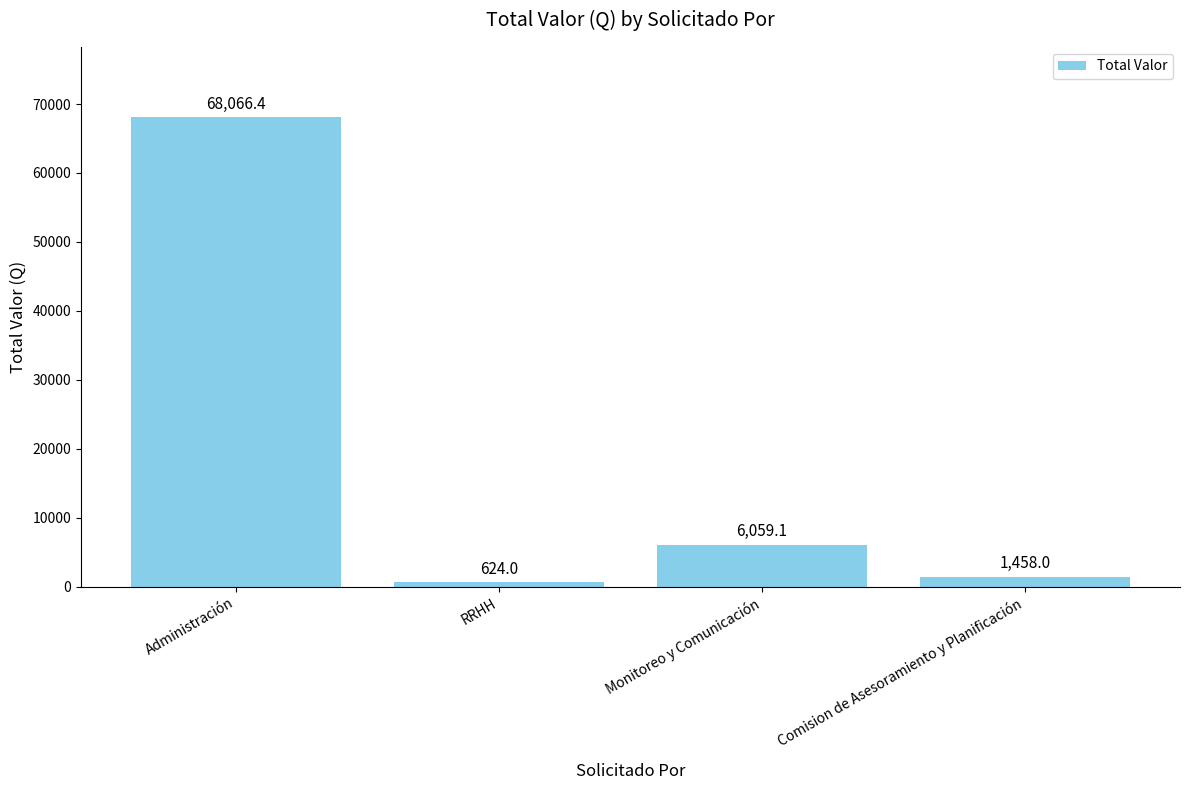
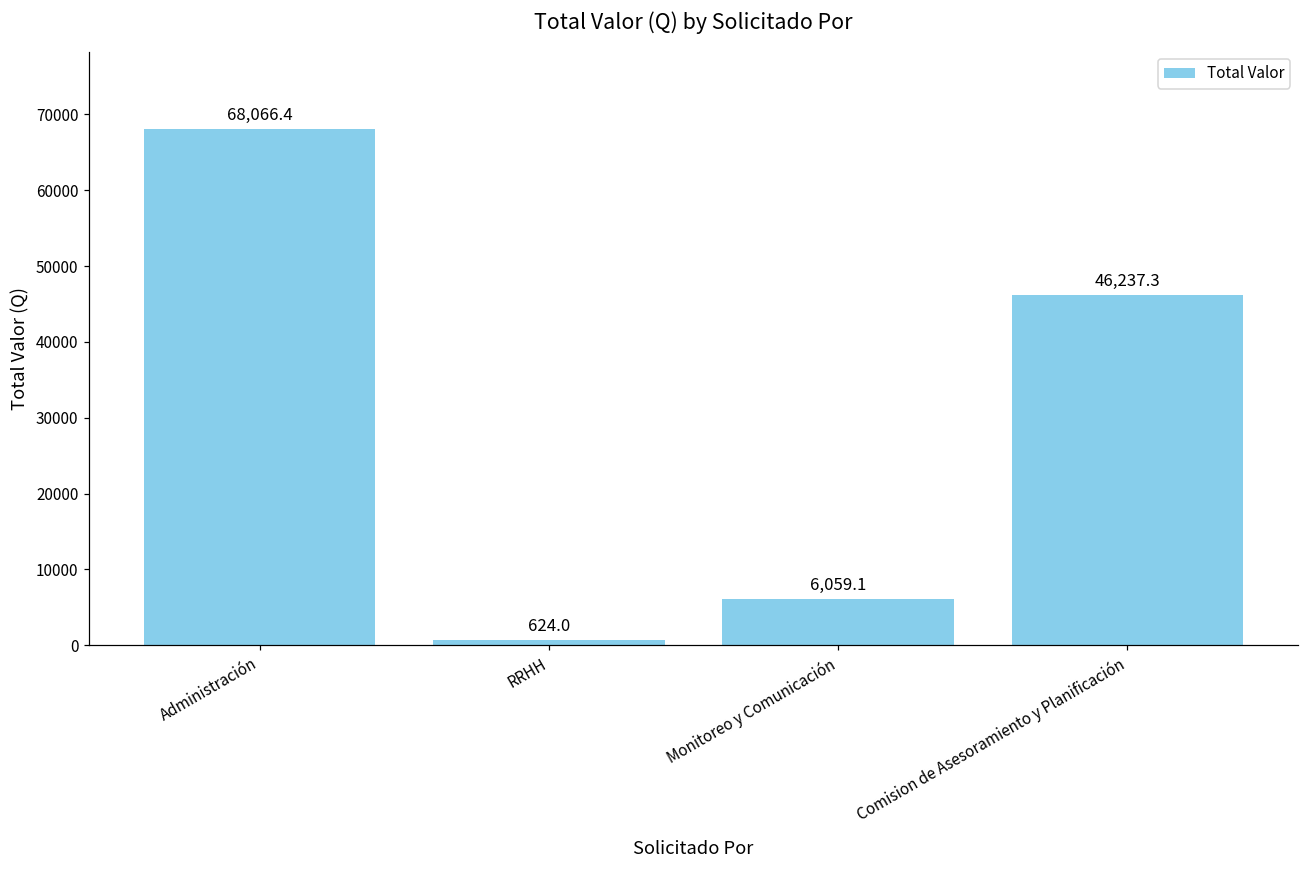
  {
    "Administración": "68,066.4",
    "RRHH": "624.0",
    "Monitoreo y Comunicación": "6,059.1",
-   "Comision de Asesoramiento y Planificación": "1,458.0"
+   "Comision de Asesoramiento y Planificación": "46,237.3"
  }
